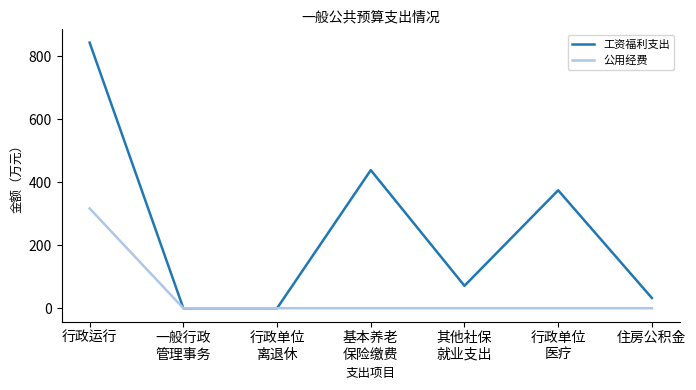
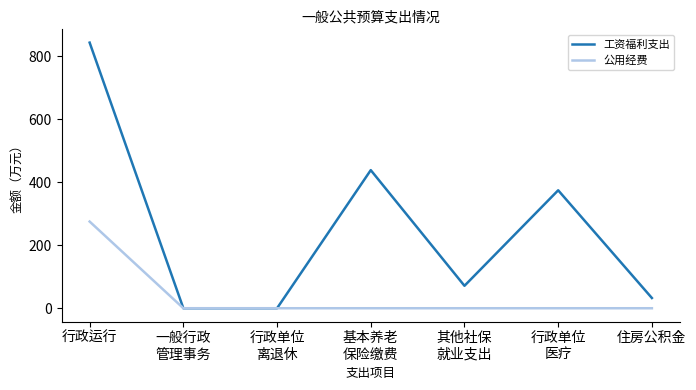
  {
    "工资福利支出": {
      "行政运行": 840,
      "基本养老 保险缴费": 440,
      "其他社保 就业支出": 70,
      "行政单位 医疗": 370,
      "住房公积金": 30
    },
    "公用经费": {
-     "行政运行": 320,
+     "行政运行": 280,
      "基本养老 保险缴费": 0,
      "其他社保 就业支出": 0,
      "行政单位 医疗": 0,
      "住房公积金": 0
    }
  }
